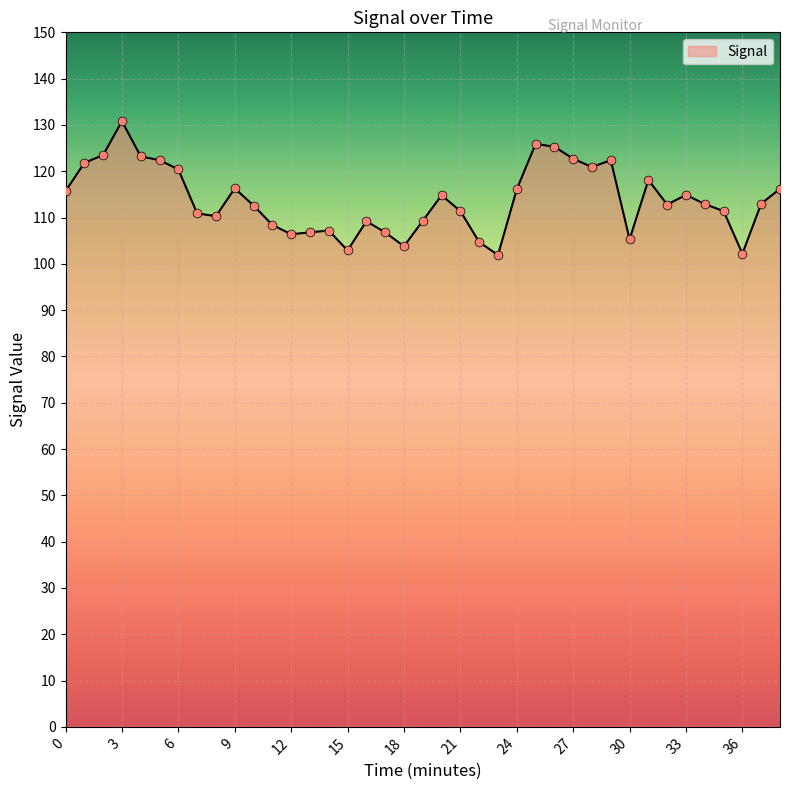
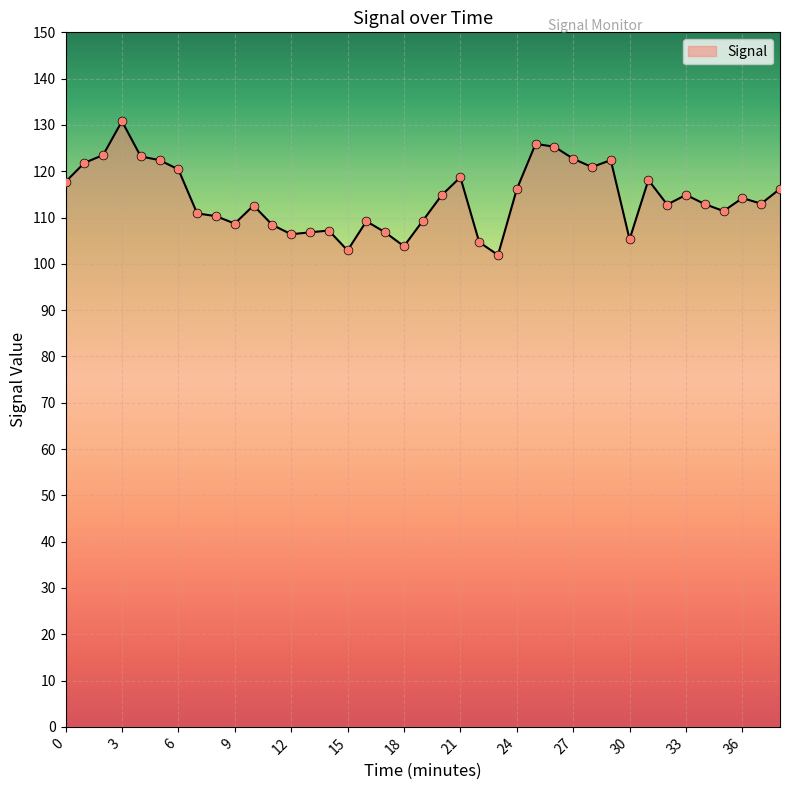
  {
-   "0": 116,
+   "0": 118,
    "3": 131,
    "6": 120,
-   "9": 116,
+   "9": 109,
    "12": 106,
    "15": 103,
    "18": 104,
-   "21": 111,
+   "21": 119,
    "24": 116,
    "27": 123,
    "30": 105,
    "33": 115,
-   "36": 102
+   "36": 114
  }
